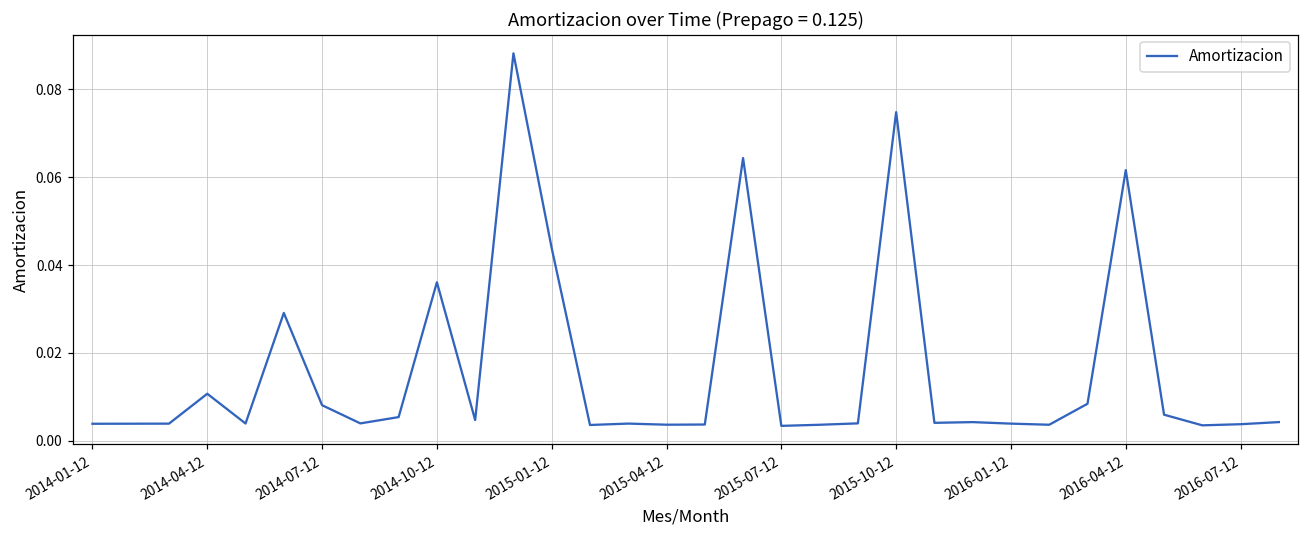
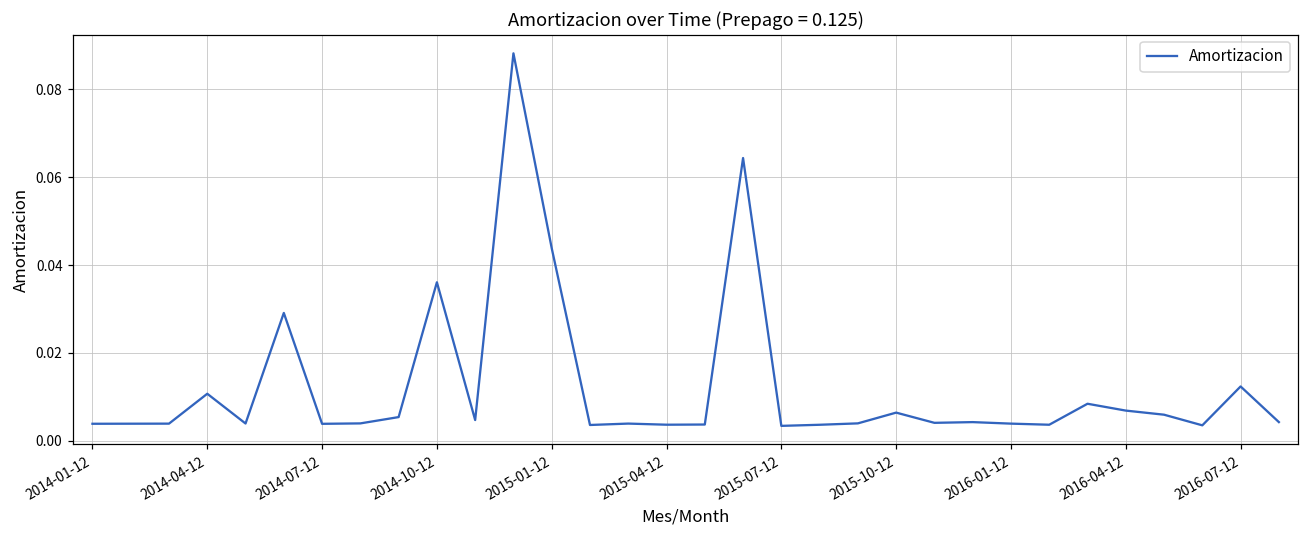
  {
    "2014-01-12": 0.004,
    "2014-04-12": 0.011,
-   "2014-07-12": 0.008,
+   "2014-07-12": 0.004,
    "2014-10-12": 0.036,
    "2015-01-12": 0.044,
    "2015-04-12": 0.004,
    "2015-07-12": 0.003,
-   "2015-10-12": 0.075,
+   "2015-10-12": 0.006,
    "2016-01-12": 0.004,
-   "2016-04-12": 0.062,
-   "2016-07-12": 0.004
+   "2016-04-12": 0.007,
+   "2016-07-12": 0.012
  }
